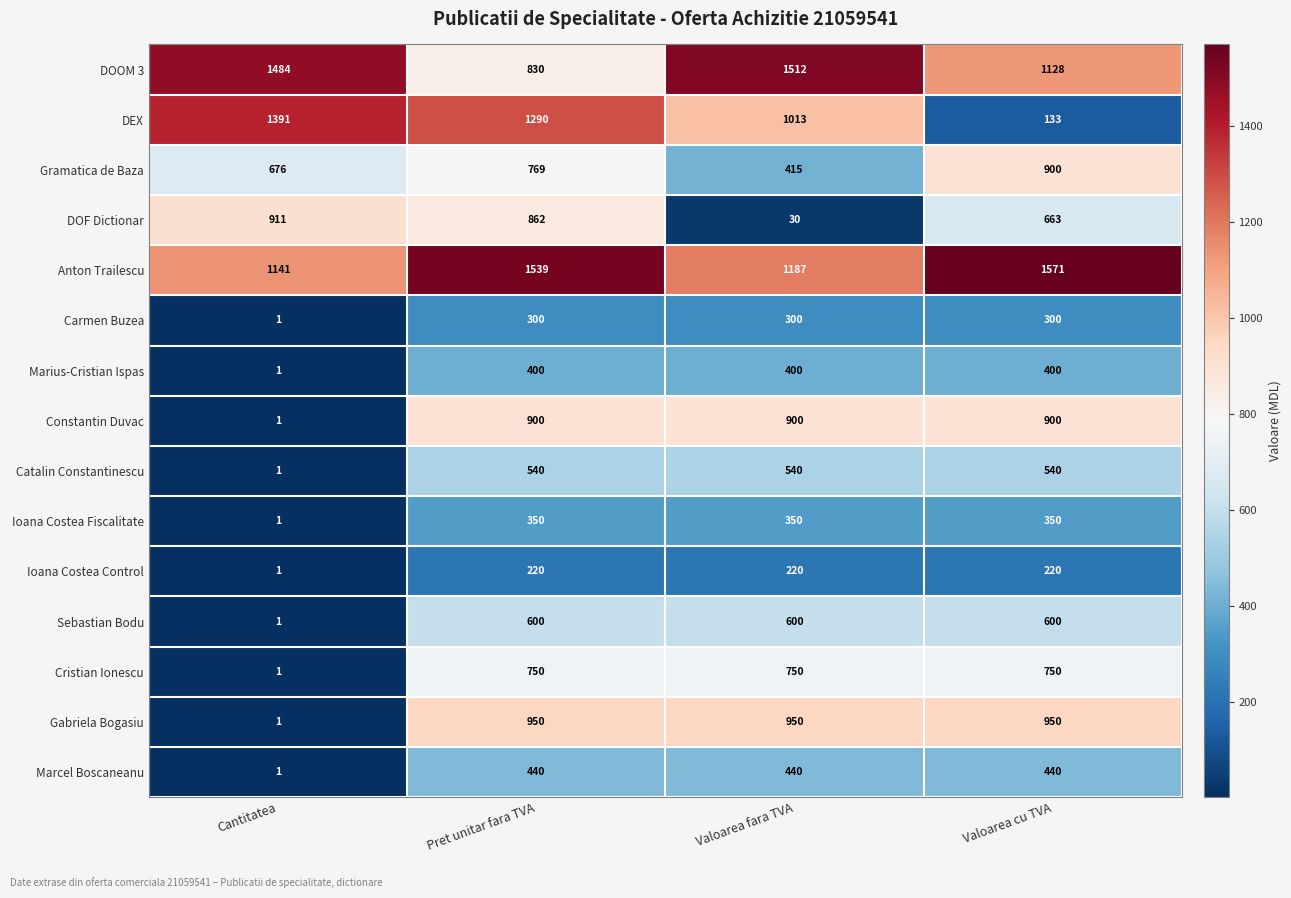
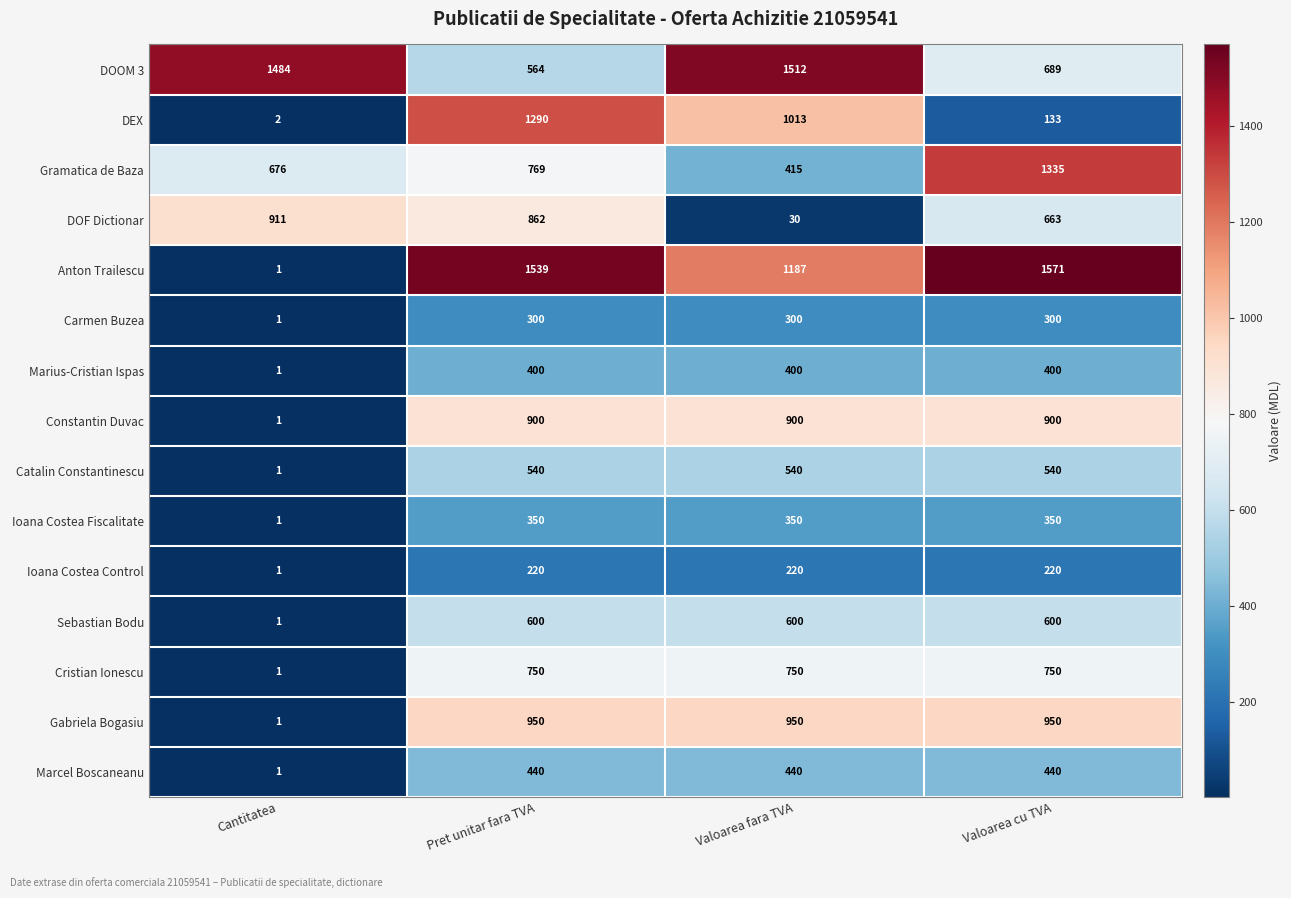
  {
    "DOOM 3": {
      "Cantitatea": 1484,
-     "Pret unitar fara TVA": 830,
+     "Pret unitar fara TVA": 564,
      "Valoarea fara TVA": 1512,
-     "Valoarea cu TVA": 1128
+     "Valoarea cu TVA": 689
    },
    "DEX": {
-     "Cantitatea": 1391,
+     "Cantitatea": 2,
      "Pret unitar fara TVA": 1290,
      "Valoarea fara TVA": 1013,
      "Valoarea cu TVA": 133
    },
    "Gramatica de Baza": {
      "Cantitatea": 676,
      "Pret unitar fara TVA": 769,
      "Valoarea fara TVA": 415,
-     "Valoarea cu TVA": 900
+     "Valoarea cu TVA": 1335
    },
    "DOF Dictionar": {
      "Cantitatea": 911,
      "Pret unitar fara TVA": 862,
      "Valoarea fara TVA": 30,
      "Valoarea cu TVA": 663
    },
    "Anton Trailescu": {
-     "Cantitatea": 1141,
+     "Cantitatea": 1,
      "Pret unitar fara TVA": 1539,
      "Valoarea fara TVA": 1187,
      "Valoarea cu TVA": 1571
    },
    "Carmen Buzea": {
      "Cantitatea": 1,
      "Pret unitar fara TVA": 300,
      "Valoarea fara TVA": 300,
      "Valoarea cu TVA": 300
    },
    "Marius-Cristian Ispas": {
      "Cantitatea": 1,
      "Pret unitar fara TVA": 400,
      "Valoarea fara TVA": 400,
      "Valoarea cu TVA": 400
    },
    "Constantin Duvac": {
      "Cantitatea": 1,
      "Pret unitar fara TVA": 900,
      "Valoarea fara TVA": 900,
      "Valoarea cu TVA": 900
    },
    "Catalin Constantinescu": {
      "Cantitatea": 1,
      "Pret unitar fara TVA": 540,
      "Valoarea fara TVA": 540,
      "Valoarea cu TVA": 540
    },
    "Ioana Costea Fiscalitate": {
      "Cantitatea": 1,
      "Pret unitar fara TVA": 350,
      "Valoarea fara TVA": 350,
      "Valoarea cu TVA": 350
    },
    "Ioana Costea Control": {
      "Cantitatea": 1,
      "Pret unitar fara TVA": 220,
      "Valoarea fara TVA": 220,
      "Valoarea cu TVA": 220
    },
    "Sebastian Bodu": {
      "Cantitatea": 1,
      "Pret unitar fara TVA": 600,
      "Valoarea fara TVA": 600,
      "Valoarea cu TVA": 600
    },
    "Cristian Ionescu": {
      "Cantitatea": 1,
      "Pret unitar fara TVA": 750,
      "Valoarea fara TVA": 750,
      "Valoarea cu TVA": 750
    },
    "Gabriela Bogasiu": {
      "Cantitatea": 1,
      "Pret unitar fara TVA": 950,
      "Valoarea fara TVA": 950,
      "Valoarea cu TVA": 950
    },
    "Marcel Boscaneanu": {
      "Cantitatea": 1,
      "Pret unitar fara TVA": 440,
      "Valoarea fara TVA": 440,
      "Valoarea cu TVA": 440
    }
  }
